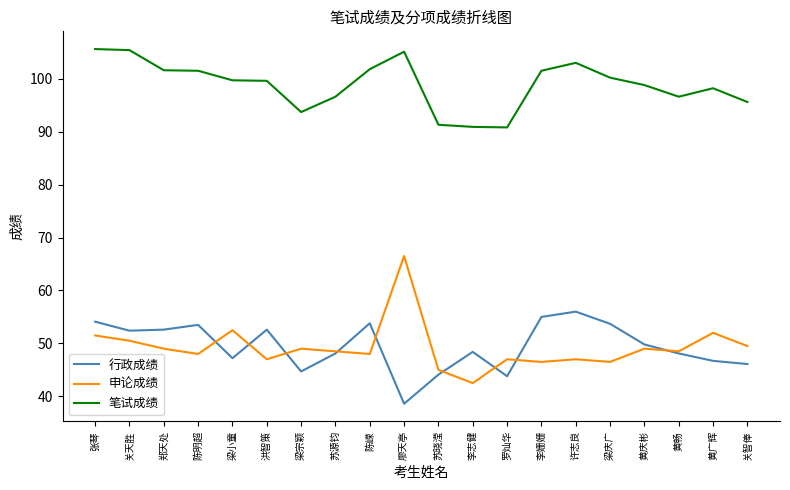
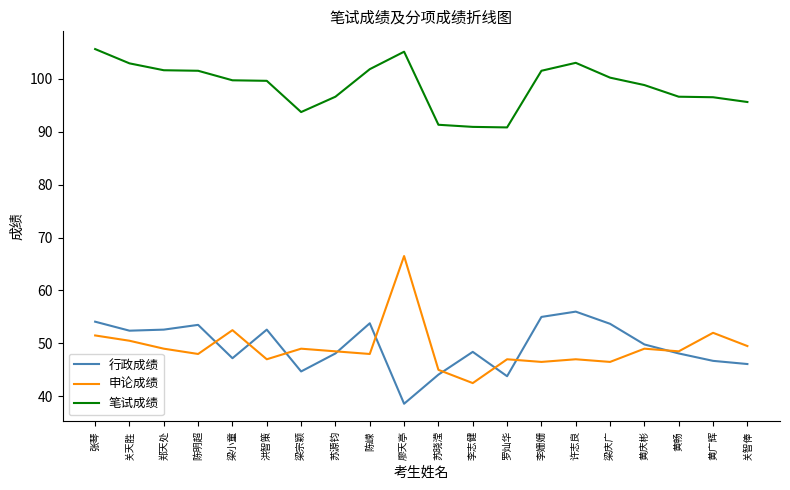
  {
    "行政成绩": {
      "张琴": 54,
      "关天胜": 52,
      "郑天处": 53,
      "陈明超": 54,
      "梁小童": 47,
      "洪智策": 53,
      "梁宗颖": 45,
      "陈嵘": 54,
      "廖天亭": 39,
      "苏晓滢": 44,
      "李志健": 48,
      "罗灿华": 44,
      "李姗姗": 55,
      "许志良": 56,
      "梁庆广": 54,
      "黄庆彬": 50,
      "黄广辉": 47,
      "关智俸": 46
    },
    "申论成绩": {
      "张琴": 52,
      "关天胜": 51,
      "郑天处": 49,
      "陈明超": 48,
      "梁小童": 53,
      "洪智策": 47,
      "梁宗颖": 49,
      "陈嵘": 48,
      "廖天亭": 67,
      "苏晓滢": 45,
      "李志健": 43,
      "罗灿华": 47,
      "李姗姗": 47,
      "许志良": 47,
      "梁庆广": 47,
      "黄庆彬": 49,
      "黄广辉": 52,
      "关智俸": 50
    },
    "笔试成绩": {
      "张琴": 106,
-     "关天胜": 105,
+     "关天胜": 103,
      "郑天处": 102,
      "陈明超": 102,
      "梁小童": 100,
      "洪智策": 100,
      "梁宗颖": 94,
      "苏源钧": 97,
      "陈嵘": 102,
      "廖天亭": 105,
      "苏晓滢": 91,
      "李志健": 91,
      "罗灿华": 91,
      "李姗姗": 102,
      "许志良": 103,
      "梁庆广": 100,
      "黄庆彬": 99,
      "黄畅": 97,
-     "黄广辉": 98,
+     "黄广辉": 97,
      "关智俸": 96
    }
  }
